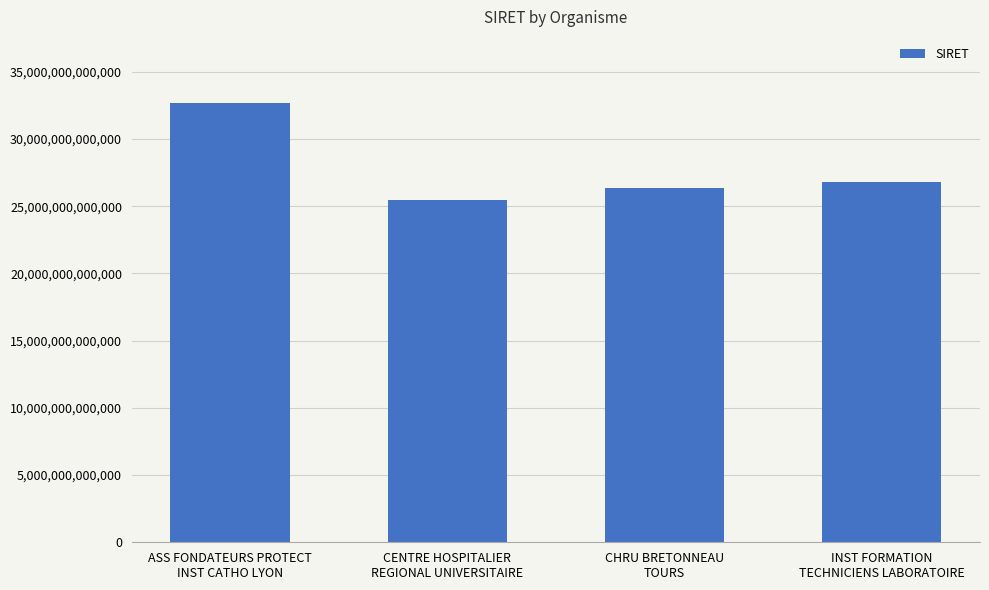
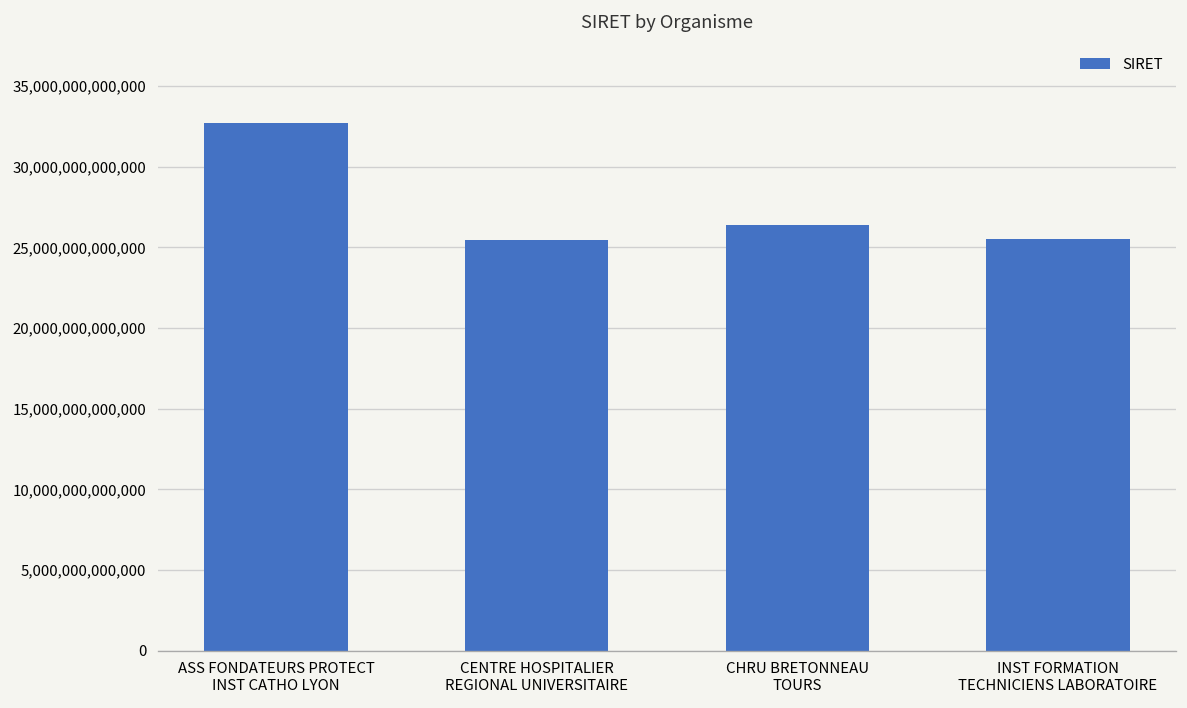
  {
    "ASS FONDATEURS PROTECT INST CATHO LYON": "32,700,000,000,000",
    "CENTRE HOSPITALIER REGIONAL UNIVERSITAIRE": "25,500,000,000,000",
    "CHRU BRETONNEAU TOURS": "26,400,000,000,000",
-   "INST FORMATION TECHNICIENS LABORATOIRE": "26,800,000,000,000"
+   "INST FORMATION TECHNICIENS LABORATOIRE": "25,500,000,000,000"
  }
